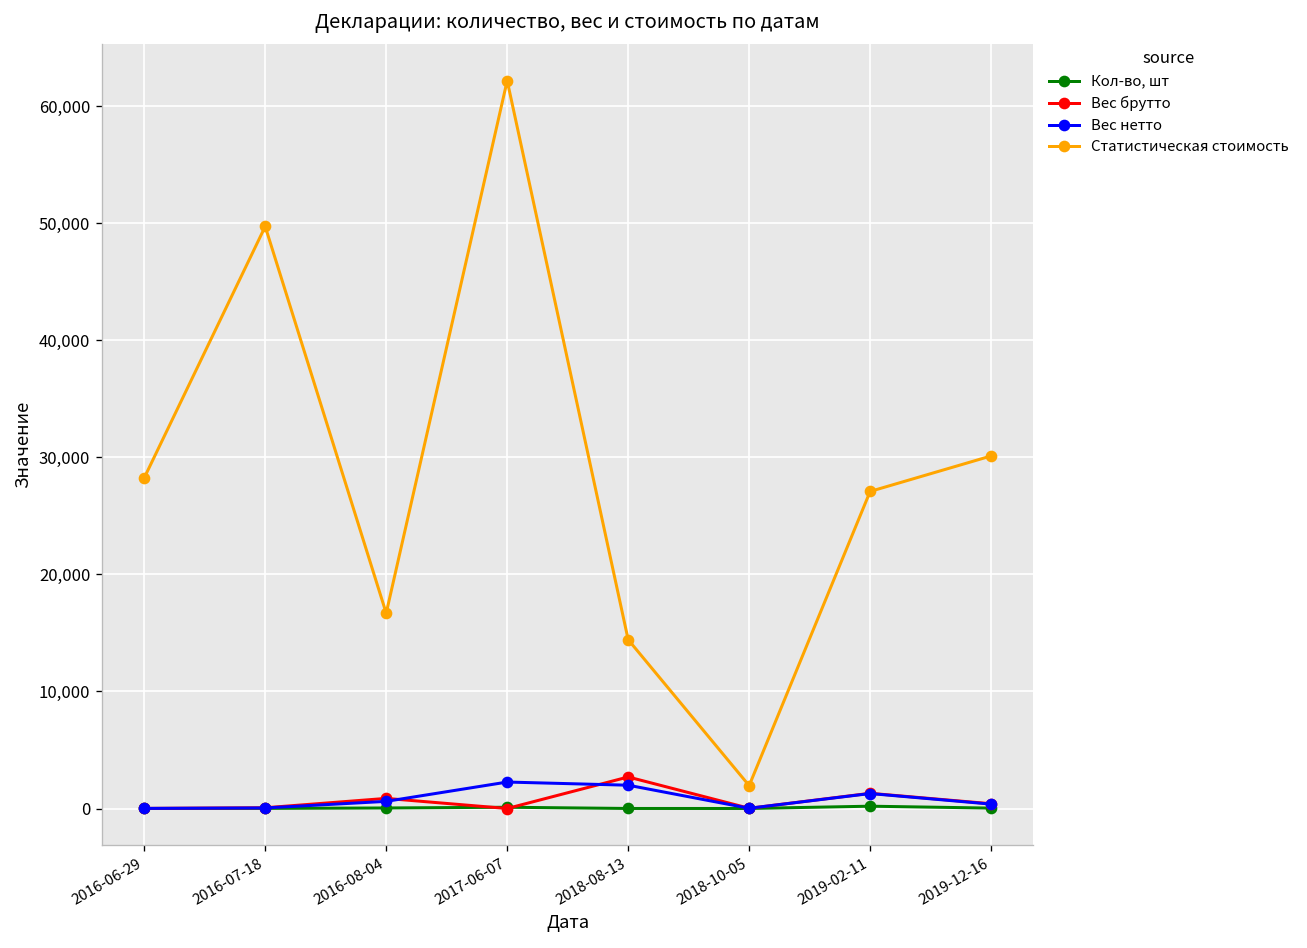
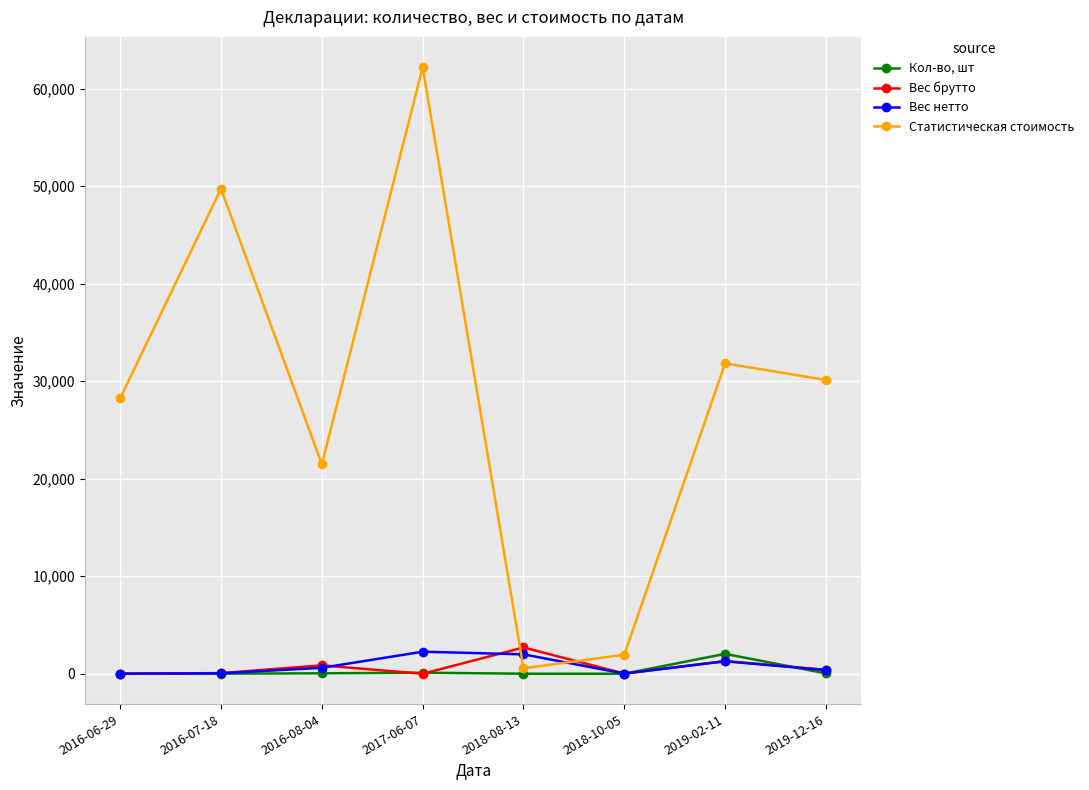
  {
    "Кол-во, шт": {
      "2016-08-04": "0",
      "2018-08-13": "0",
-     "2019-02-11": "0",
+     "2019-02-11": "2,000",
      "2019-12-16": "0"
    },
    "Вес брутто": {
      "2018-08-13": "3,000"
    },
    "Вес нетто": {
      "2017-06-07": "2,000",
      "2018-08-13": "2,000"
    },
    "Статистическая стоимость": {
      "2016-06-29": "28,000",
      "2016-07-18": "50,000",
-     "2016-08-04": "17,000",
+     "2016-08-04": "21,000",
      "2017-06-07": "62,000",
-     "2018-08-13": "14,000",
+     "2018-08-13": "1,000",
      "2018-10-05": "2,000",
-     "2019-02-11": "27,000",
+     "2019-02-11": "32,000",
      "2019-12-16": "30,000"
    }
  }
